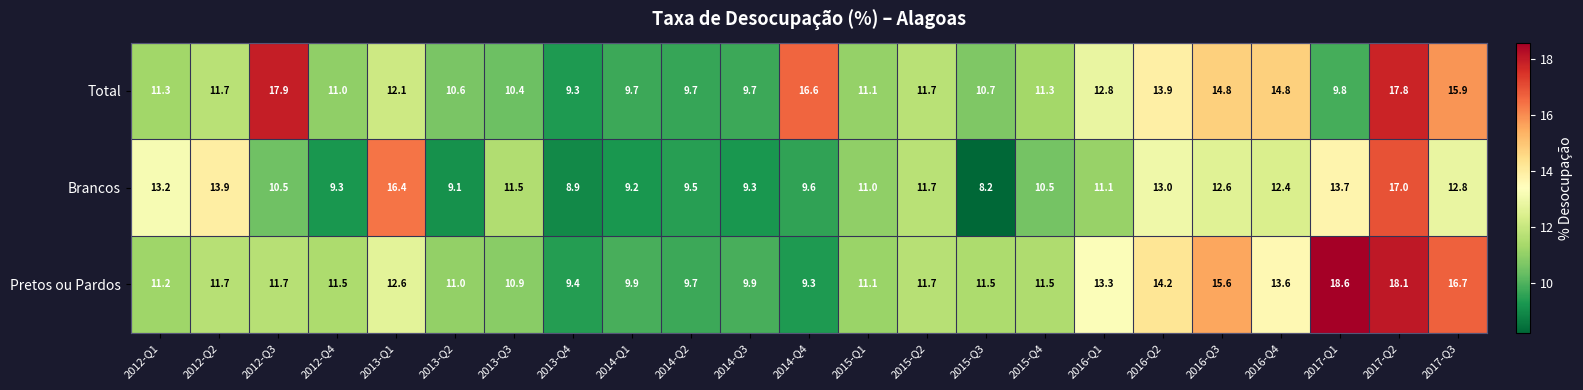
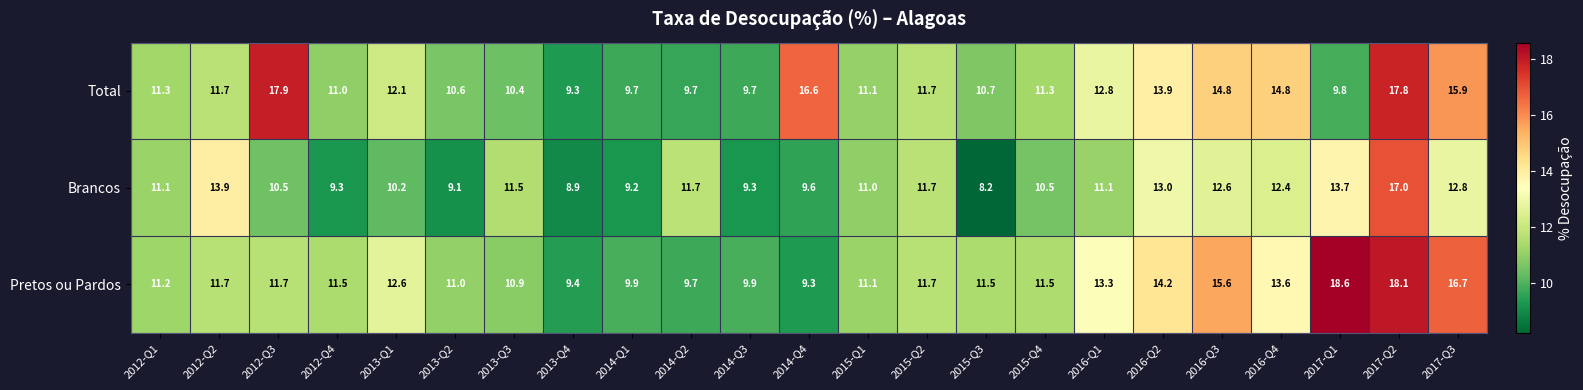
  {
    "Total": {
      "2012-Q1": 11.3,
      "2012-Q2": 11.7,
      "2012-Q3": 17.9,
      "2012-Q4": 11.0,
      "2013-Q1": 12.1,
      "2013-Q2": 10.6,
      "2013-Q3": 10.4,
      "2013-Q4": 9.3,
      "2014-Q1": 9.7,
      "2014-Q2": 9.7,
      "2014-Q3": 9.7,
      "2014-Q4": 16.6,
      "2015-Q1": 11.1,
      "2015-Q2": 11.7,
      "2015-Q3": 10.7,
      "2015-Q4": 11.3,
      "2016-Q1": 12.8,
      "2016-Q2": 13.9,
      "2016-Q3": 14.8,
      "2016-Q4": 14.8,
      "2017-Q1": 9.8,
      "2017-Q2": 17.8,
      "2017-Q3": 15.9
    },
    "Brancos": {
-     "2012-Q1": 13.2,
+     "2012-Q1": 11.1,
      "2012-Q2": 13.9,
      "2012-Q3": 10.5,
      "2012-Q4": 9.3,
-     "2013-Q1": 16.4,
+     "2013-Q1": 10.2,
      "2013-Q2": 9.1,
      "2013-Q3": 11.5,
      "2013-Q4": 8.9,
      "2014-Q1": 9.2,
-     "2014-Q2": 9.5,
+     "2014-Q2": 11.7,
      "2014-Q3": 9.3,
      "2014-Q4": 9.6,
      "2015-Q1": 11.0,
      "2015-Q2": 11.7,
      "2015-Q3": 8.2,
      "2015-Q4": 10.5,
      "2016-Q1": 11.1,
      "2016-Q2": 13.0,
      "2016-Q3": 12.6,
      "2016-Q4": 12.4,
      "2017-Q1": 13.7,
      "2017-Q2": 17.0,
      "2017-Q3": 12.8
    },
    "Pretos ou Pardos": {
      "2012-Q1": 11.2,
      "2012-Q2": 11.7,
      "2012-Q3": 11.7,
      "2012-Q4": 11.5,
      "2013-Q1": 12.6,
      "2013-Q2": 11.0,
      "2013-Q3": 10.9,
      "2013-Q4": 9.4,
      "2014-Q1": 9.9,
      "2014-Q2": 9.7,
      "2014-Q3": 9.9,
      "2014-Q4": 9.3,
      "2015-Q1": 11.1,
      "2015-Q2": 11.7,
      "2015-Q3": 11.5,
      "2015-Q4": 11.5,
      "2016-Q1": 13.3,
      "2016-Q2": 14.2,
      "2016-Q3": 15.6,
      "2016-Q4": 13.6,
      "2017-Q1": 18.6,
      "2017-Q2": 18.1,
      "2017-Q3": 16.7
    }
  }
